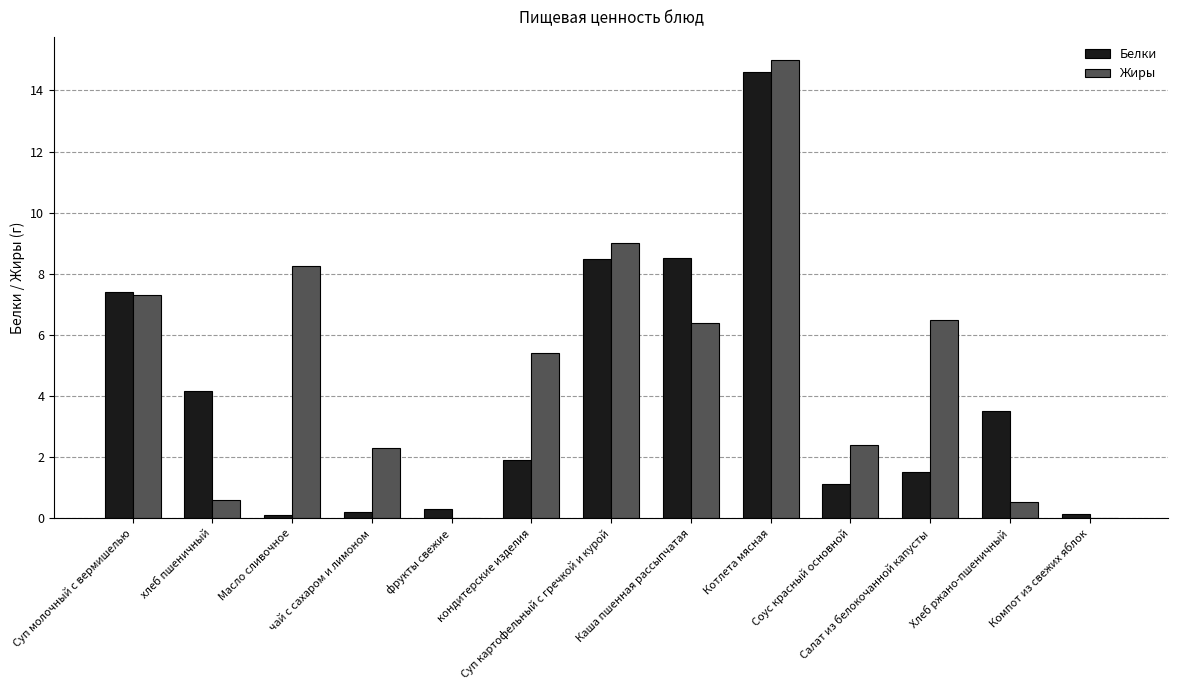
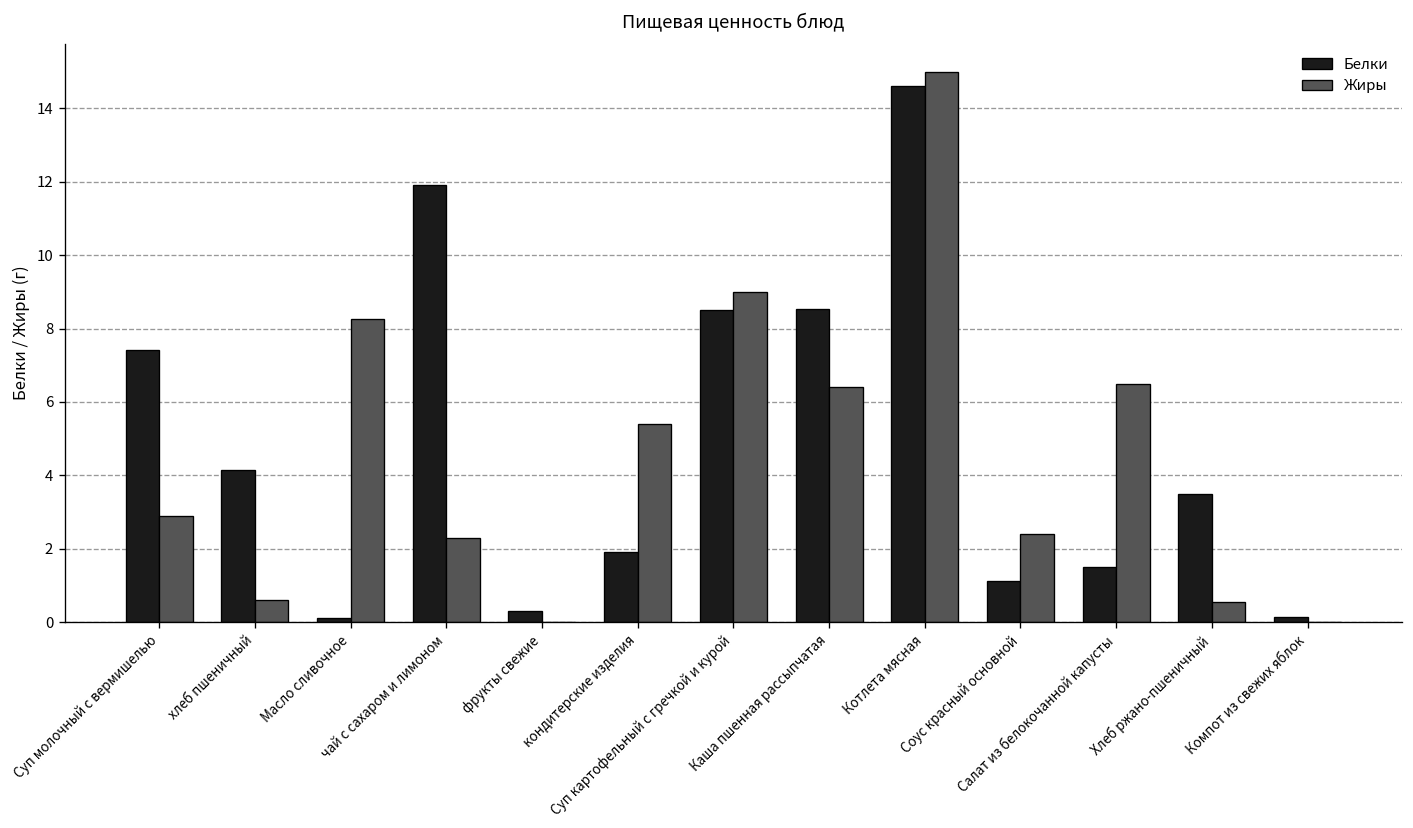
  {
    "Белки": {
      "Суп молочный с вермишелью": 7.4,
      "хлеб пшеничный": 4.2,
      "Масло сливочное": 0.1,
-     "чай с сахаром и лимоном": 0.2,
+     "чай с сахаром и лимоном": 11.9,
      "фрукты свежие": 0.3,
      "кондитерские изделия": 1.9,
      "Суп картофельный с гречкой и курой": 8.5,
      "Каша пшенная рассыпчатая": 8.5,
      "Котлета мясная": 14.6,
      "Соус красный основной": 1.1,
      "Салат из белокочанной капусты": 1.5,
      "Хлеб ржано-пшеничный": 3.5,
      "Компот из свежих яблок": 0.1
    },
    "Жиры": {
-     "Суп молочный с вермишелью": 7.3,
+     "Суп молочный с вермишелью": 2.9,
      "хлеб пшеничный": 0.6,
      "Масло сливочное": 8.3,
      "чай с сахаром и лимоном": 2.3,
      "фрукты свежие": 0.0,
      "кондитерские изделия": 5.4,
      "Суп картофельный с гречкой и курой": 9.0,
      "Каша пшенная рассыпчатая": 6.4,
      "Котлета мясная": 15.0,
      "Соус красный основной": 2.4,
      "Салат из белокочанной капусты": 6.5,
      "Хлеб ржано-пшеничный": 0.6,
      "Компот из свежих яблок": 0.0
    }
  }
